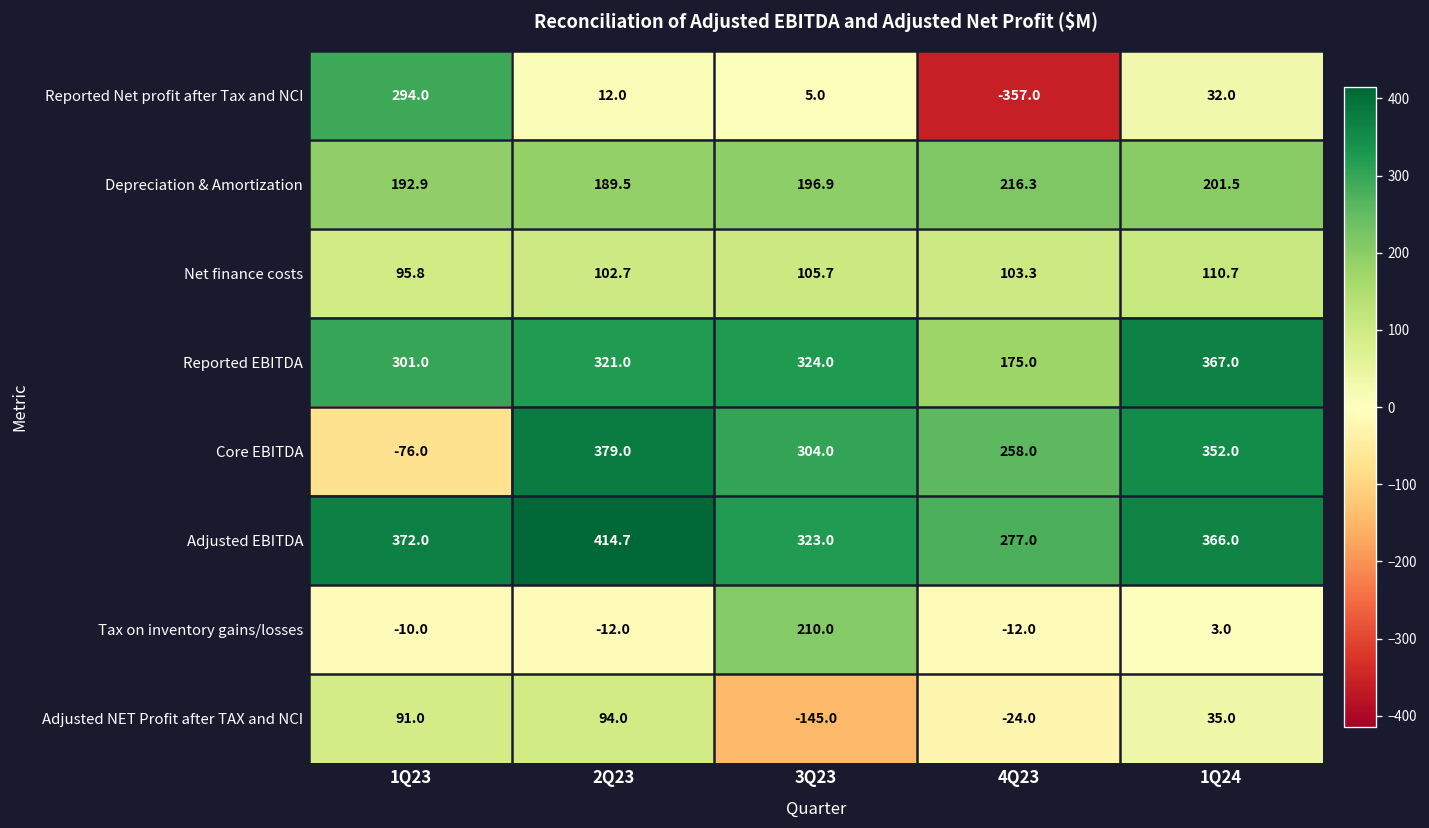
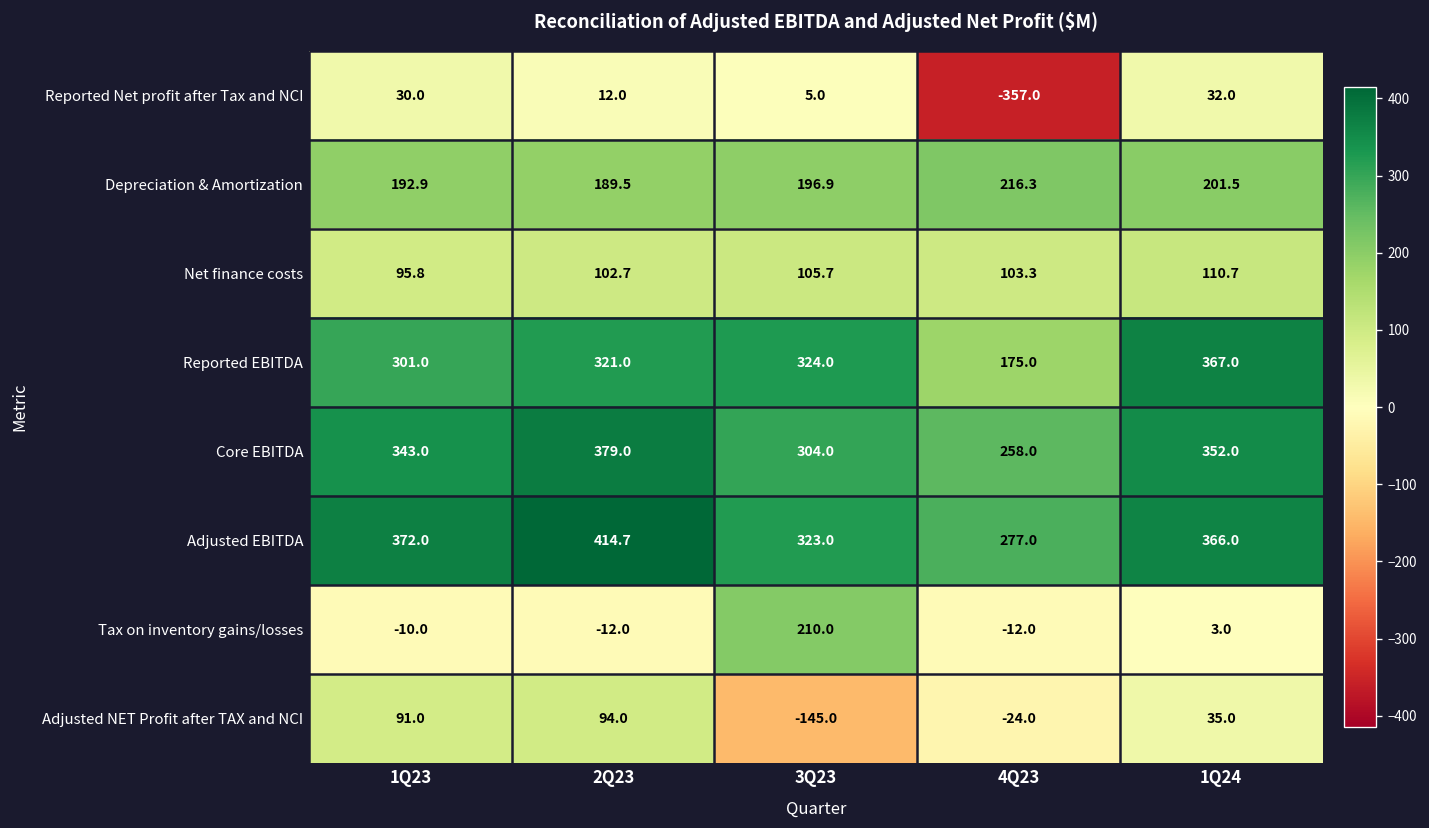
  {
    "Reported Net profit after Tax and NCI": {
-     "1Q23": 294.0,
+     "1Q23": 30.0,
      "2Q23": 12.0,
      "3Q23": 5.0,
      "4Q23": -357.0,
      "1Q24": 32.0
    },
    "Depreciation & Amortization": {
      "1Q23": 192.9,
      "2Q23": 189.5,
      "3Q23": 196.9,
      "4Q23": 216.3,
      "1Q24": 201.5
    },
    "Net finance costs": {
      "1Q23": 95.8,
      "2Q23": 102.7,
      "3Q23": 105.7,
      "4Q23": 103.3,
      "1Q24": 110.7
    },
    "Reported EBITDA": {
      "1Q23": 301.0,
      "2Q23": 321.0,
      "3Q23": 324.0,
      "4Q23": 175.0,
      "1Q24": 367.0
    },
    "Core EBITDA": {
-     "1Q23": -76.0,
+     "1Q23": 343.0,
      "2Q23": 379.0,
      "3Q23": 304.0,
      "4Q23": 258.0,
      "1Q24": 352.0
    },
    "Adjusted EBITDA": {
      "1Q23": 372.0,
      "2Q23": 414.7,
      "3Q23": 323.0,
      "4Q23": 277.0,
      "1Q24": 366.0
    },
    "Tax on inventory gains/losses": {
      "1Q23": -10.0,
      "2Q23": -12.0,
      "3Q23": 210.0,
      "4Q23": -12.0,
      "1Q24": 3.0
    },
    "Adjusted NET Profit after TAX and NCI": {
      "1Q23": 91.0,
      "2Q23": 94.0,
      "3Q23": -145.0,
      "4Q23": -24.0,
      "1Q24": 35.0
    }
  }
